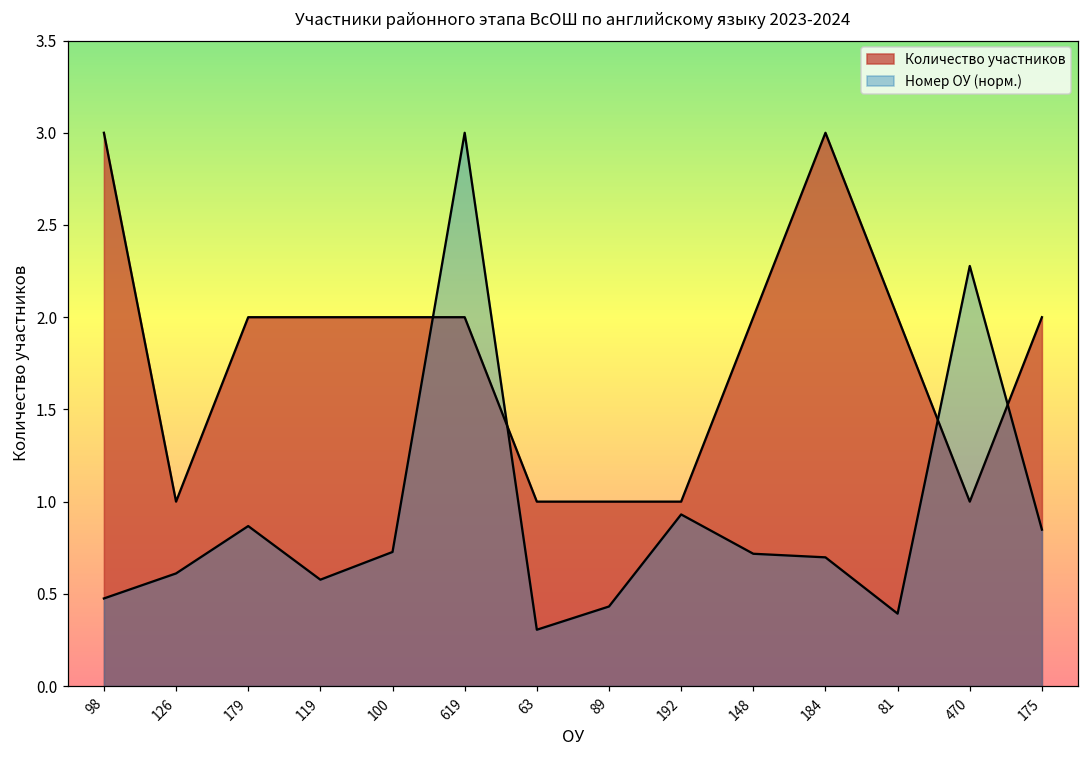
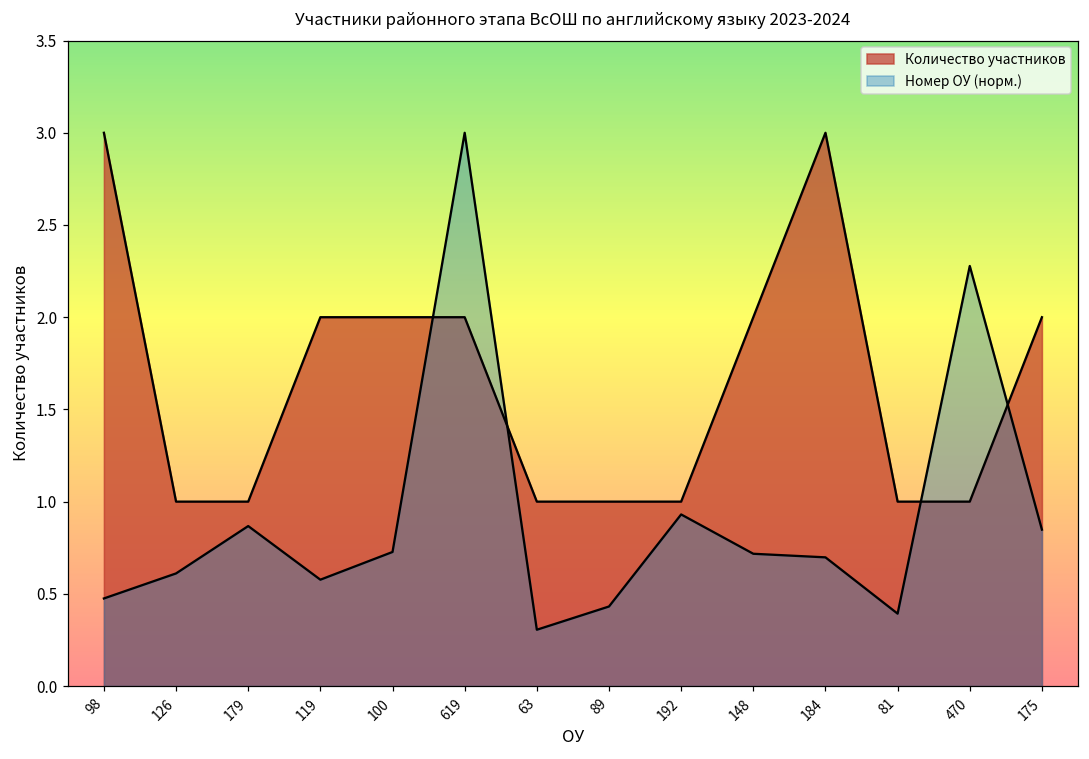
  {
    "Количество участников": {
      "98": 3,
      "126": 1,
-     "179": 2,
+     "179": 1,
      "119": 2,
      "100": 2,
      "619": 2,
      "63": 1,
      "89": 1,
      "192": 1,
      "148": 2,
      "184": 3,
-     "81": 2,
+     "81": 1,
      "470": 1,
      "175": 2
    },
    "Номер ОУ (норм.)": {
      "98": 0.47,
      "126": 0.61,
      "179": 0.87,
      "119": 0.58,
      "100": 0.73,
      "619": 3,
      "63": 0.31,
      "89": 0.43,
      "192": 0.93,
      "148": 0.72,
      "184": 0.70,
      "81": 0.39,
      "470": 2.28,
      "175": 0.85
    }
  }
